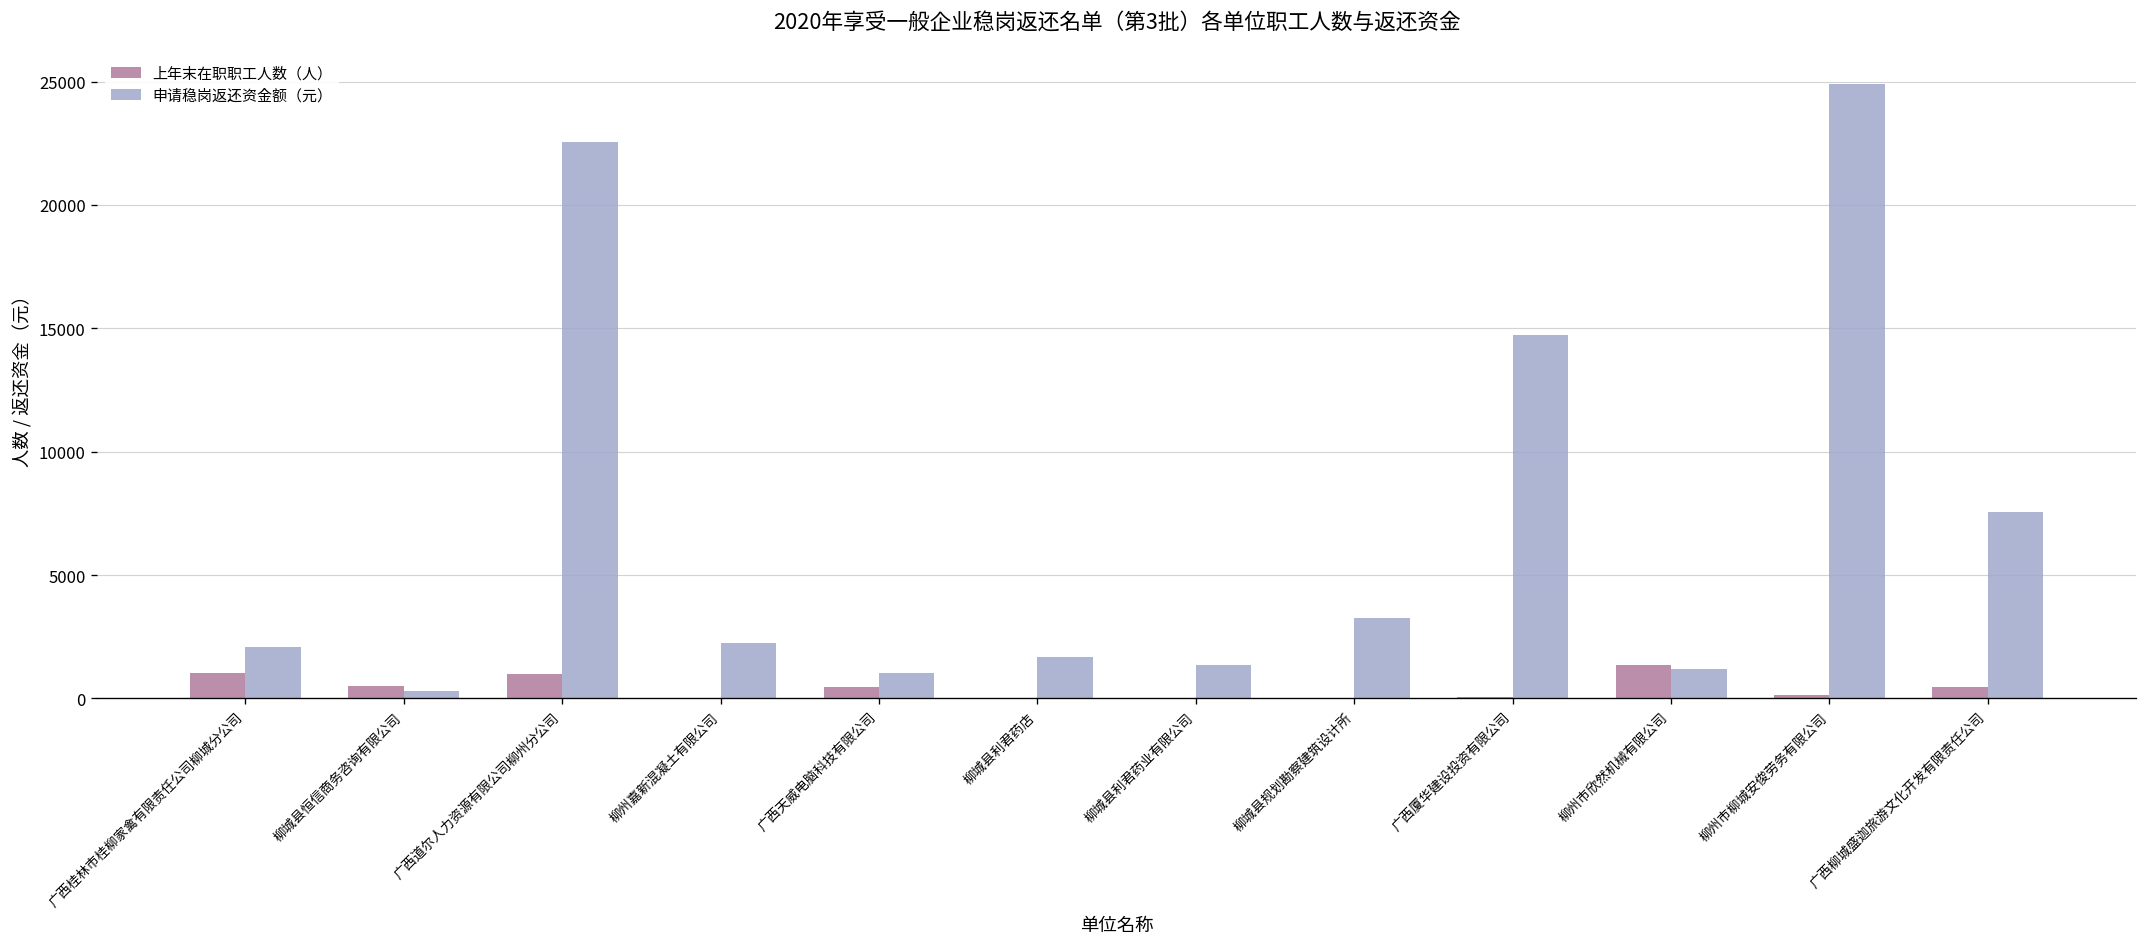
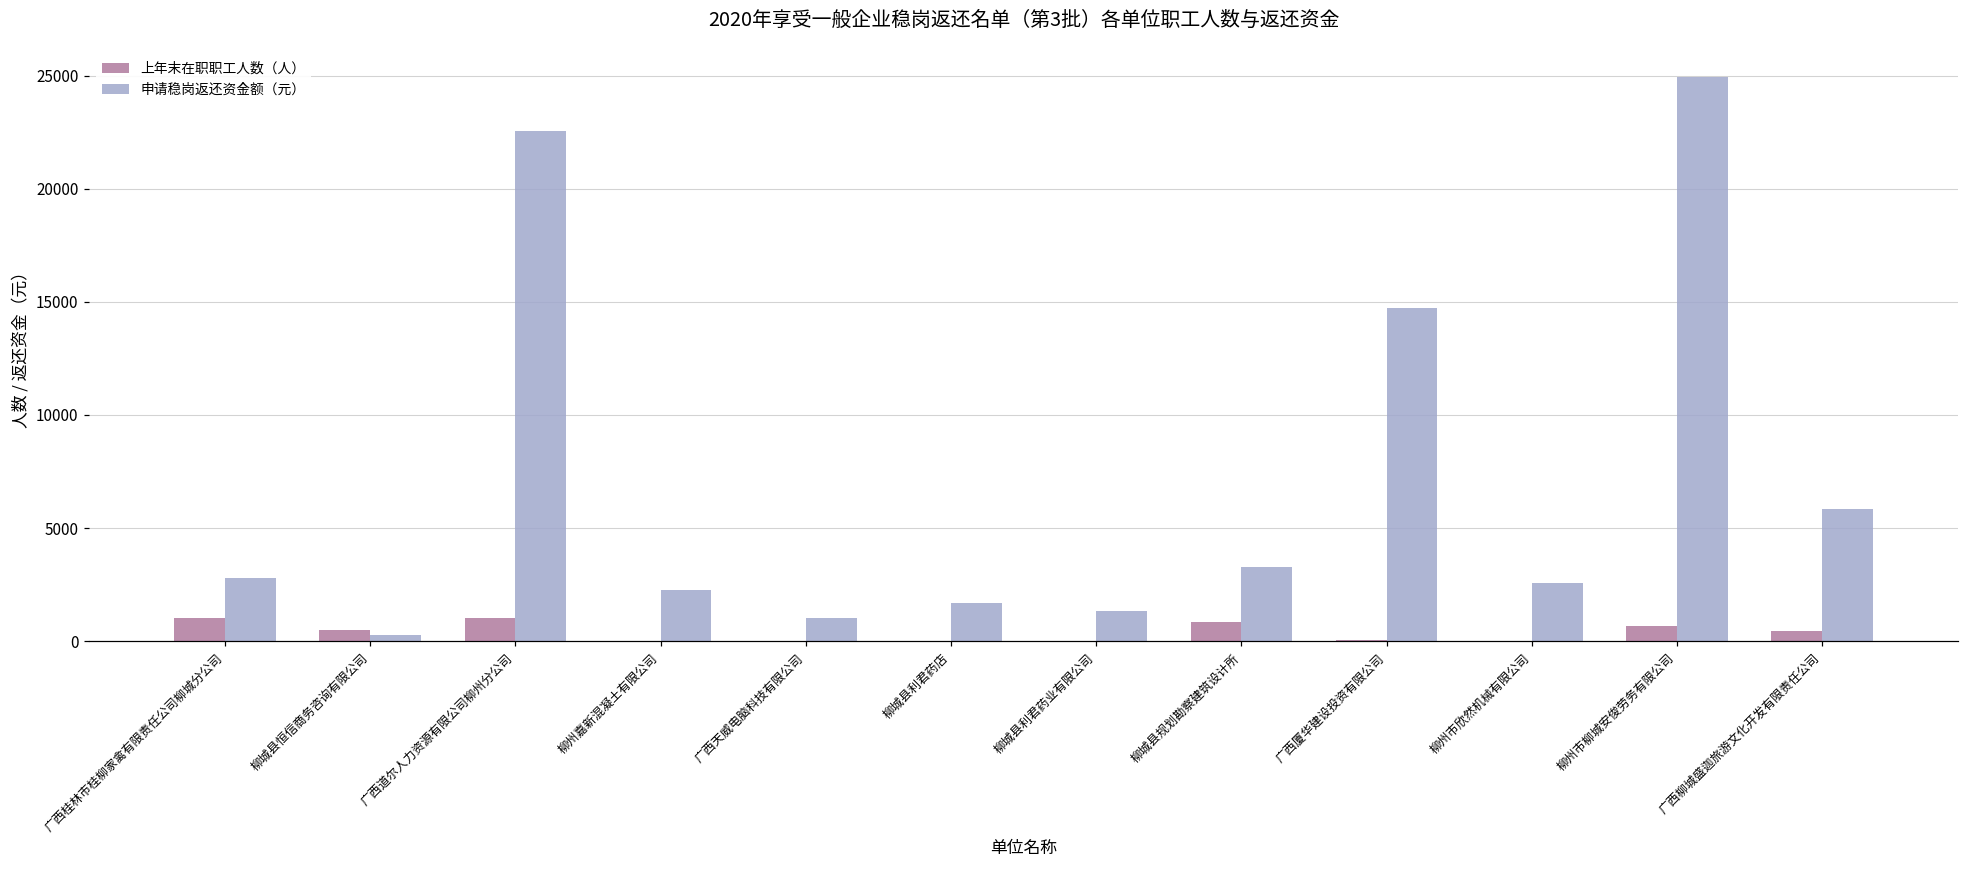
  {
    "上年末在职职工人数（人）": {
      "广西桂林市桂柳家禽有限责任公司柳城分公司": 1000,
      "柳城县恒信商务咨询有限公司": 500,
      "广西道尔人力资源有限公司柳州分公司": 1000,
-     "广西天威电脑科技有限公司": 500,
-     "柳城县规划勘察建筑设计所": 0,
-     "柳州市欣然机械有限公司": 1400,
-     "柳州市柳城安俊劳务有限公司": 100,
+     "广西天威电脑科技有限公司": 0,
+     "柳城县规划勘察建筑设计所": 900,
+     "柳州市欣然机械有限公司": 0,
+     "柳州市柳城安俊劳务有限公司": 700,
      "广西柳城盛迦旅游文化开发有限责任公司": 500
    },
    "申请稳岗返还资金额（元）": {
-     "广西桂林市桂柳家禽有限责任公司柳城分公司": 2100,
+     "广西桂林市桂柳家禽有限责任公司柳城分公司": 2800,
      "柳城县恒信商务咨询有限公司": 300,
      "广西道尔人力资源有限公司柳州分公司": 22600,
      "柳州嘉新混凝土有限公司": 2200,
      "广西天威电脑科技有限公司": 1000,
      "柳城县利君药店": 1700,
      "柳城县利君药业有限公司": 1300,
      "柳城县规划勘察建筑设计所": 3300,
      "广西厦华建设投资有限公司": 14700,
-     "柳州市欣然机械有限公司": 1200,
+     "柳州市欣然机械有限公司": 2600,
      "柳州市柳城安俊劳务有限公司": 24900,
-     "广西柳城盛迦旅游文化开发有限责任公司": 7600
+     "广西柳城盛迦旅游文化开发有限责任公司": 5800
    }
  }
